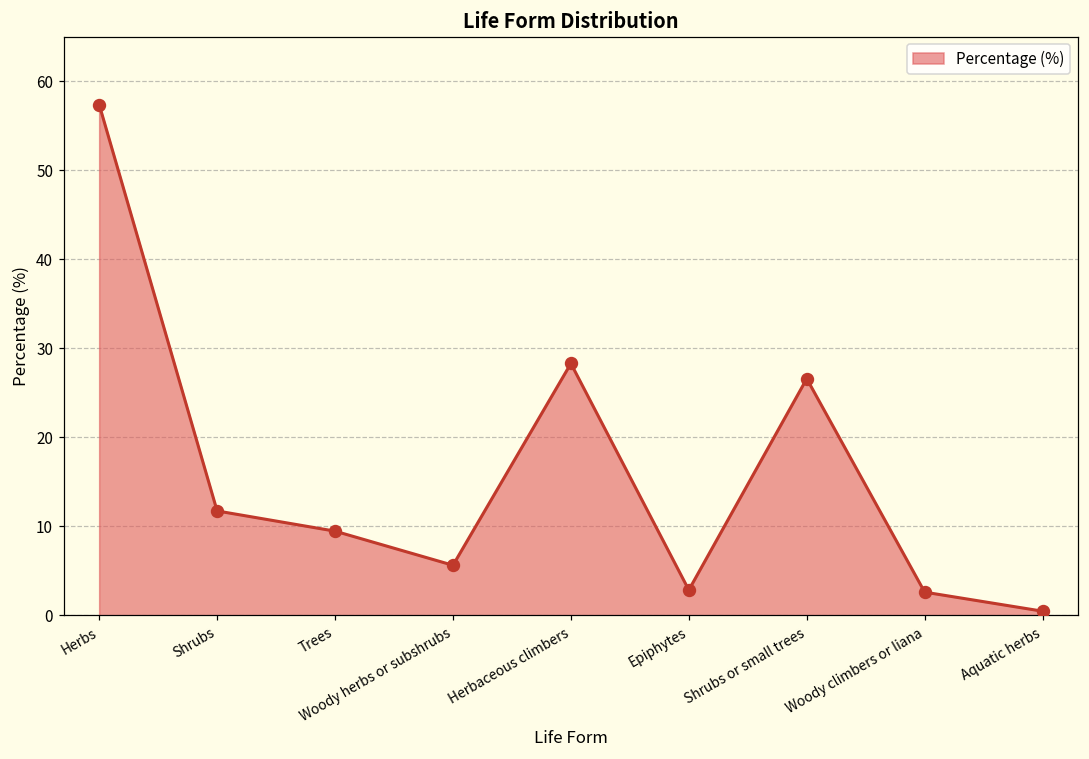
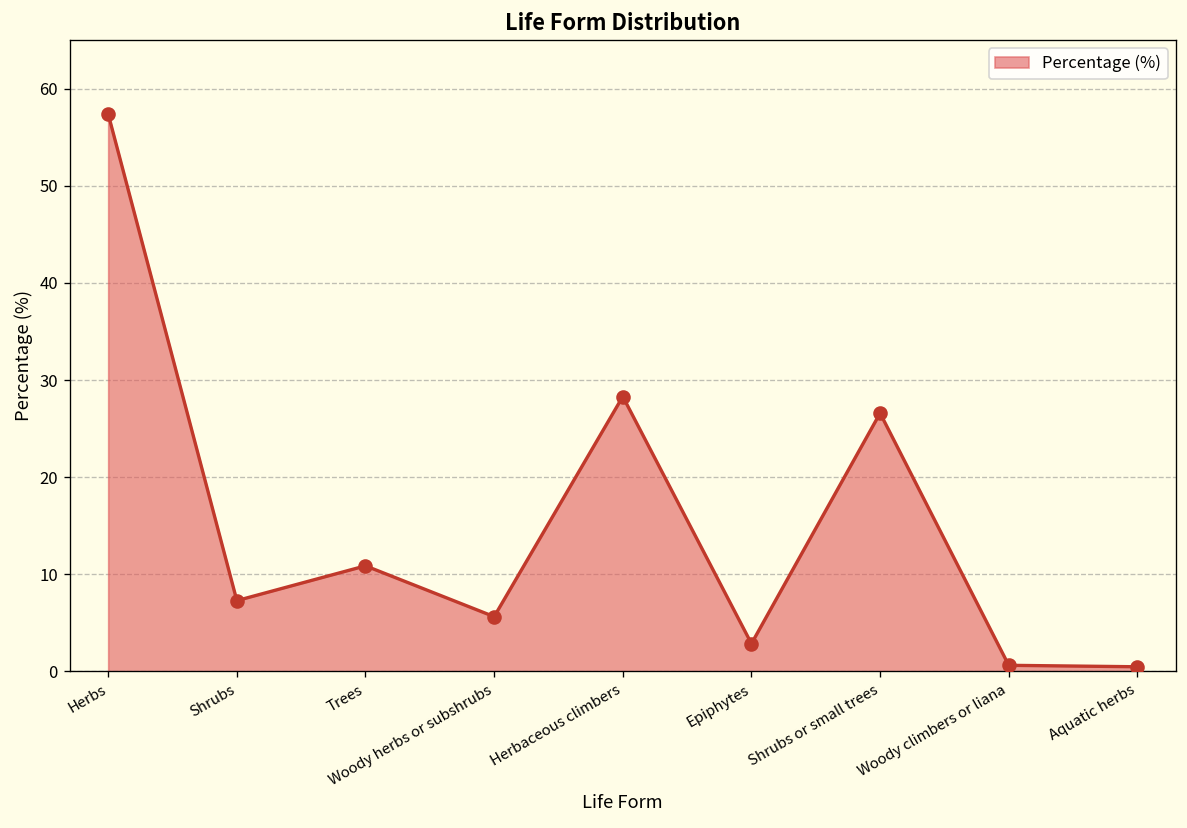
  {
    "Herbs": 57,
-   "Shrubs": 12,
-   "Trees": 9,
+   "Shrubs": 7,
+   "Trees": 11,
    "Woody herbs or subshrubs": 6,
    "Herbaceous climbers": 28,
    "Epiphytes": 3,
    "Shrubs or small trees": 27,
-   "Woody climbers or liana": 3,
+   "Woody climbers or liana": 1,
    "Aquatic herbs": 0
  }
